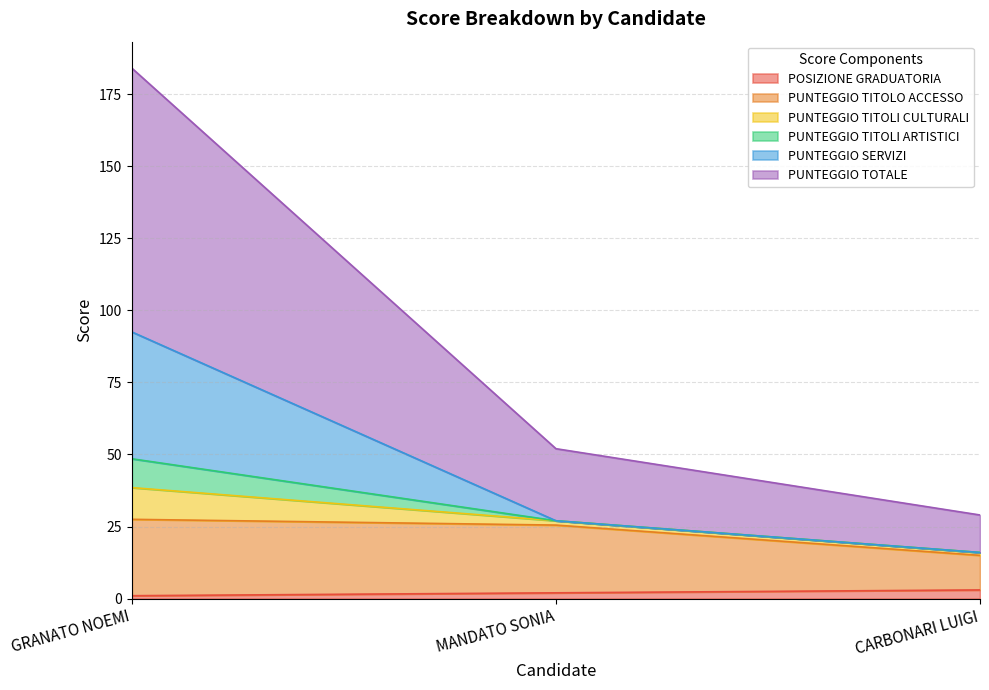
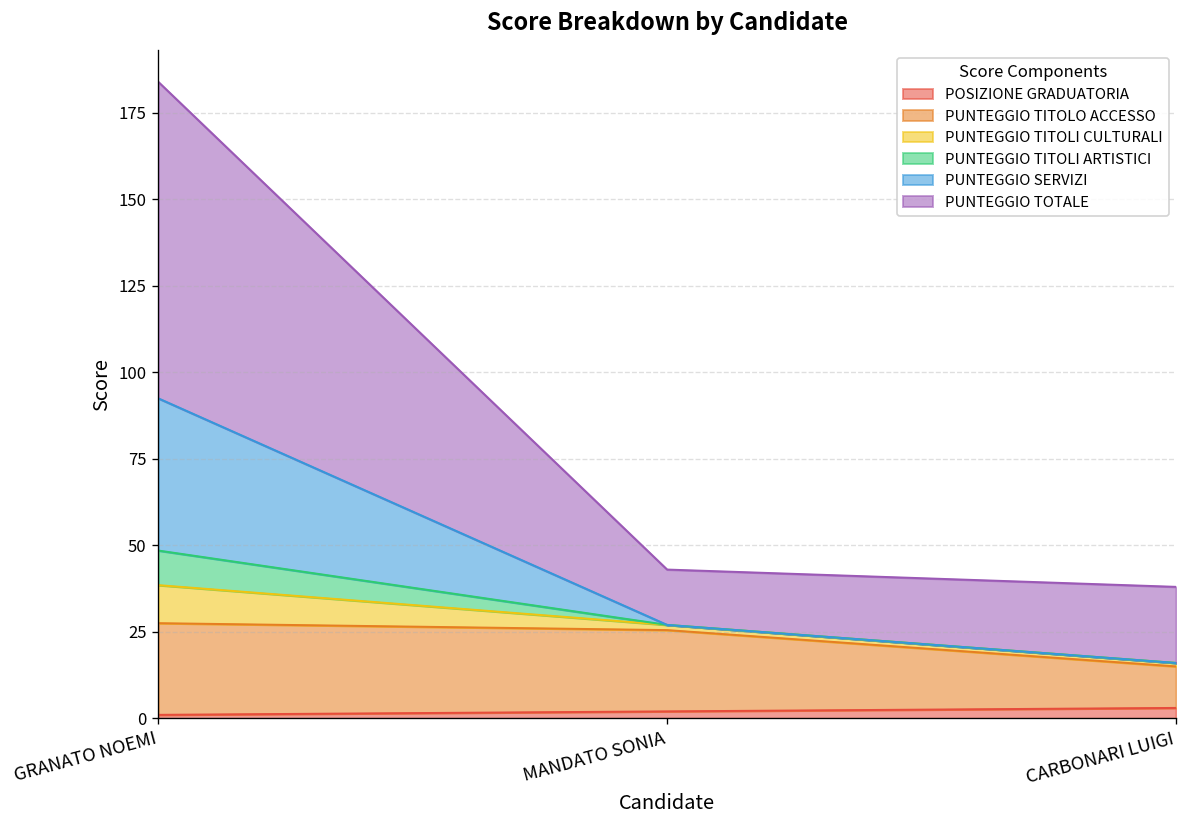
  {
    "PUNTEGGIO TITOLI CULTURALI": {
      "GRANATO NOEMI": 11
    },
    "PUNTEGGIO TITOLI ARTISTICI": {
      "GRANATO NOEMI": 10
    },
    "PUNTEGGIO SERVIZI": {
      "GRANATO NOEMI": 44
    },
    "PUNTEGGIO TOTALE": {
      "GRANATO NOEMI": 92,
-     "MANDATO SONIA": 25,
-     "CARBONARI LUIGI": 13
+     "MANDATO SONIA": 16,
+     "CARBONARI LUIGI": 22
    }
  }
